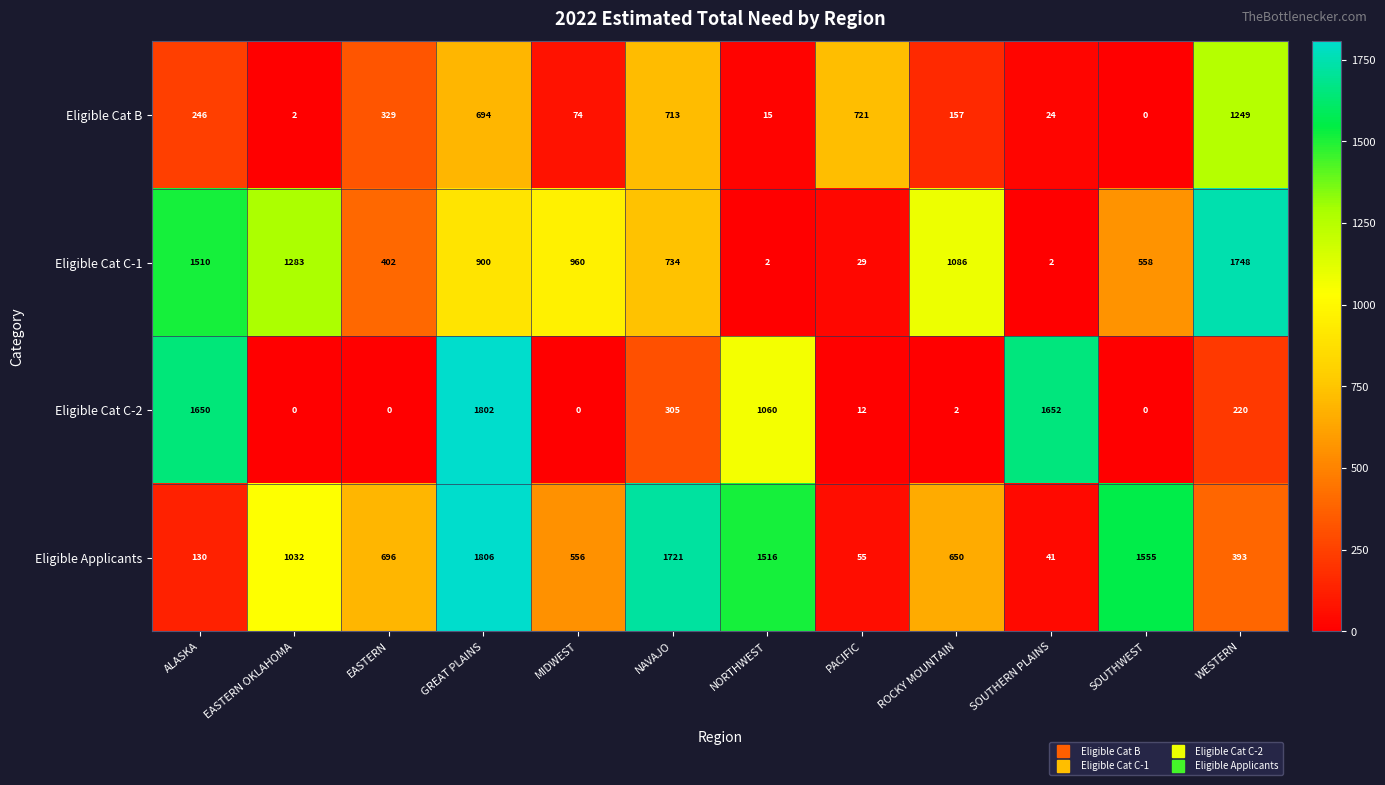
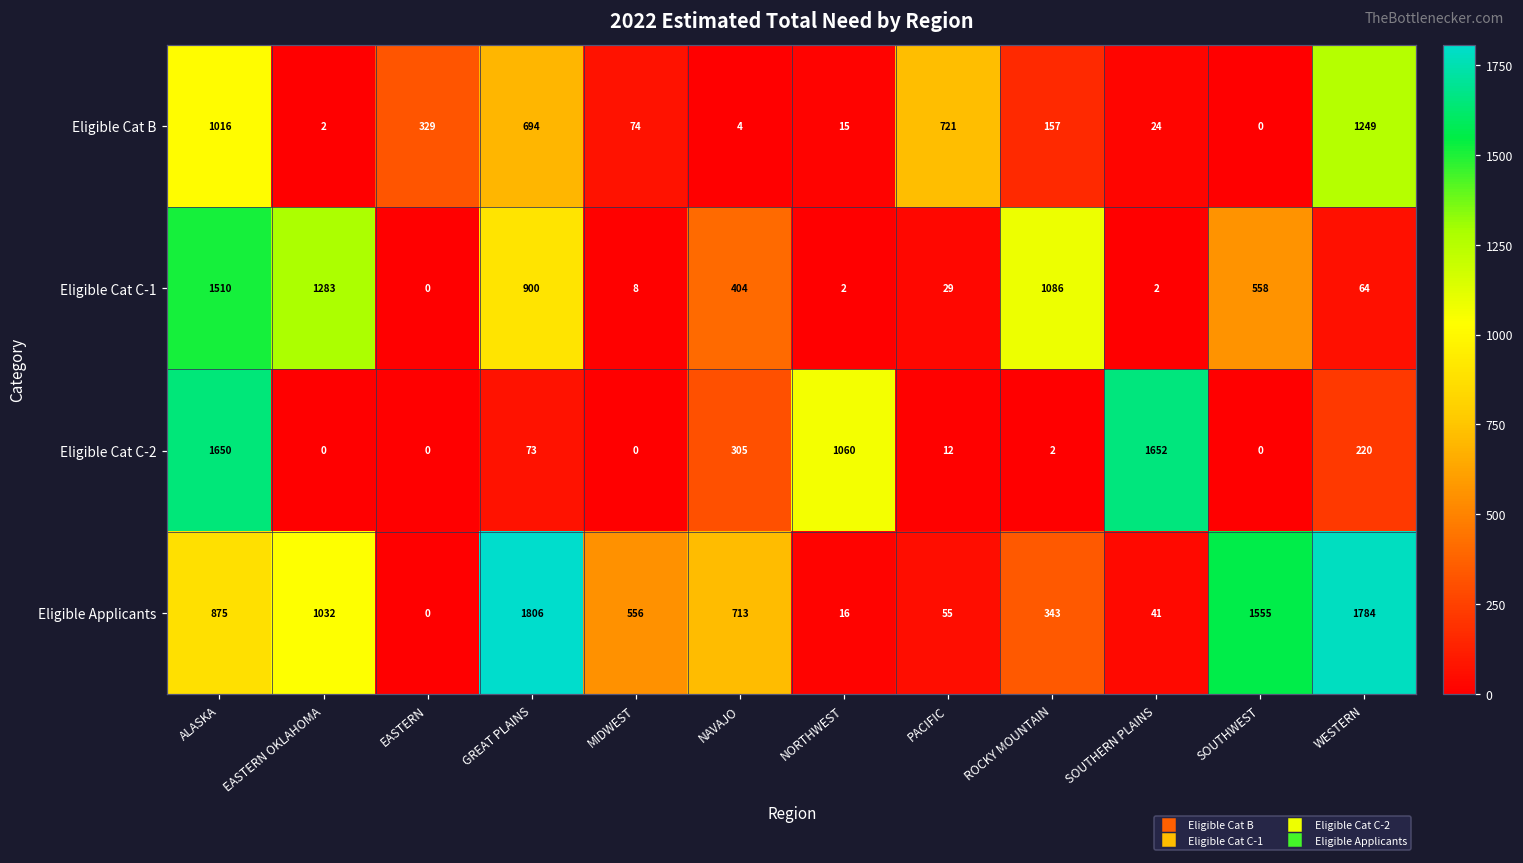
  {
    "Eligible Cat B": {
-     "ALASKA": 246,
+     "ALASKA": 1016,
      "EASTERN OKLAHOMA": 2,
      "EASTERN": 329,
      "GREAT PLAINS": 694,
      "MIDWEST": 74,
-     "NAVAJO": 713,
+     "NAVAJO": 4,
      "NORTHWEST": 15,
      "PACIFIC": 721,
      "ROCKY MOUNTAIN": 157,
      "SOUTHERN PLAINS": 24,
      "SOUTHWEST": 0,
      "WESTERN": 1249
    },
    "Eligible Cat C-1": {
      "ALASKA": 1510,
      "EASTERN OKLAHOMA": 1283,
-     "EASTERN": 402,
+     "EASTERN": 0,
      "GREAT PLAINS": 900,
-     "MIDWEST": 960,
-     "NAVAJO": 734,
+     "MIDWEST": 8,
+     "NAVAJO": 404,
      "NORTHWEST": 2,
      "PACIFIC": 29,
      "ROCKY MOUNTAIN": 1086,
      "SOUTHERN PLAINS": 2,
      "SOUTHWEST": 558,
-     "WESTERN": 1748
+     "WESTERN": 64
    },
    "Eligible Cat C-2": {
      "ALASKA": 1650,
      "EASTERN OKLAHOMA": 0,
      "EASTERN": 0,
-     "GREAT PLAINS": 1802,
+     "GREAT PLAINS": 73,
      "MIDWEST": 0,
      "NAVAJO": 305,
      "NORTHWEST": 1060,
      "PACIFIC": 12,
      "ROCKY MOUNTAIN": 2,
      "SOUTHERN PLAINS": 1652,
      "SOUTHWEST": 0,
      "WESTERN": 220
    },
    "Eligible Applicants": {
-     "ALASKA": 130,
+     "ALASKA": 875,
      "EASTERN OKLAHOMA": 1032,
-     "EASTERN": 696,
+     "EASTERN": 0,
      "GREAT PLAINS": 1806,
      "MIDWEST": 556,
-     "NAVAJO": 1721,
-     "NORTHWEST": 1516,
+     "NAVAJO": 713,
+     "NORTHWEST": 16,
      "PACIFIC": 55,
-     "ROCKY MOUNTAIN": 650,
+     "ROCKY MOUNTAIN": 343,
      "SOUTHERN PLAINS": 41,
      "SOUTHWEST": 1555,
-     "WESTERN": 393
+     "WESTERN": 1784
    }
  }
